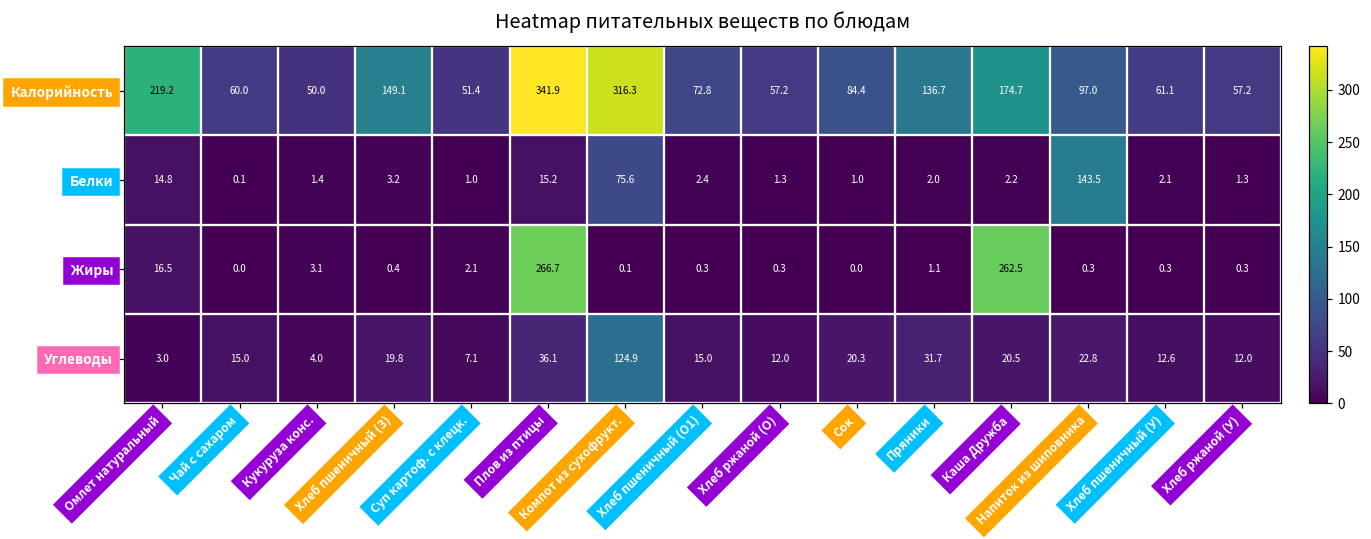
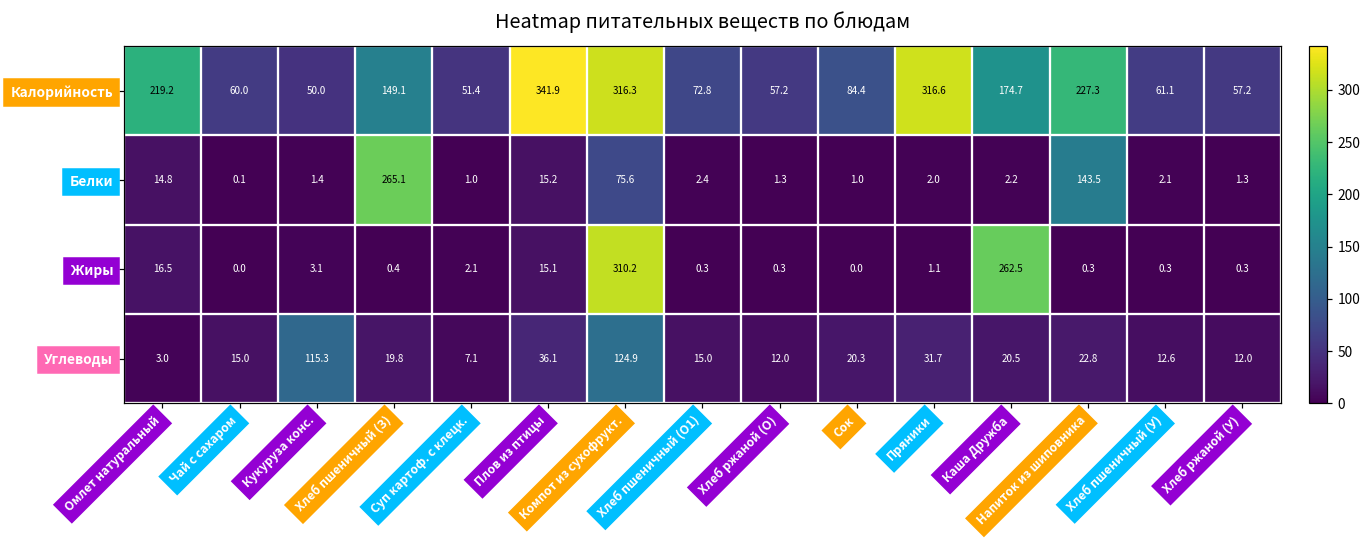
  {
    "Калорийность": {
      "Чай с сахаром": 60.0,
      "Кукуруза конс.": 50.0,
      "Хлеб пшеничный (З)": 149.1,
      "Плов из птицы": 341.9,
      "Компот из сухофрукт.": 316.3,
      "Сок": 84.4,
-     "Пряники": 136.7,
+     "Пряники": 316.6,
      "Каша Дружба": 174.7,
-     "Напиток из шиповника": 97.0
+     "Напиток из шиповника": 227.3
    },
    "Белки": {
      "Чай с сахаром": 0.1,
      "Кукуруза конс.": 1.4,
-     "Хлеб пшеничный (З)": 3.2,
+     "Хлеб пшеничный (З)": 265.1,
      "Плов из птицы": 15.2,
      "Компот из сухофрукт.": 75.6,
      "Сок": 1.0,
      "Пряники": 2.0,
      "Каша Дружба": 2.2,
      "Напиток из шиповника": 143.5
    },
    "Жиры": {
      "Чай с сахаром": 0.0,
      "Кукуруза конс.": 3.1,
      "Хлеб пшеничный (З)": 0.4,
-     "Плов из птицы": 266.7,
-     "Компот из сухофрукт.": 0.1,
+     "Плов из птицы": 15.1,
+     "Компот из сухофрукт.": 310.2,
      "Сок": 0.0,
      "Пряники": 1.1,
      "Каша Дружба": 262.5,
      "Напиток из шиповника": 0.3
    },
    "Углеводы": {
      "Чай с сахаром": 15.0,
-     "Кукуруза конс.": 4.0,
+     "Кукуруза конс.": 115.3,
      "Хлеб пшеничный (З)": 19.8,
      "Плов из птицы": 36.1,
      "Компот из сухофрукт.": 124.9,
      "Сок": 20.3,
      "Пряники": 31.7,
      "Каша Дружба": 20.5,
      "Напиток из шиповника": 22.8
    }
  }
